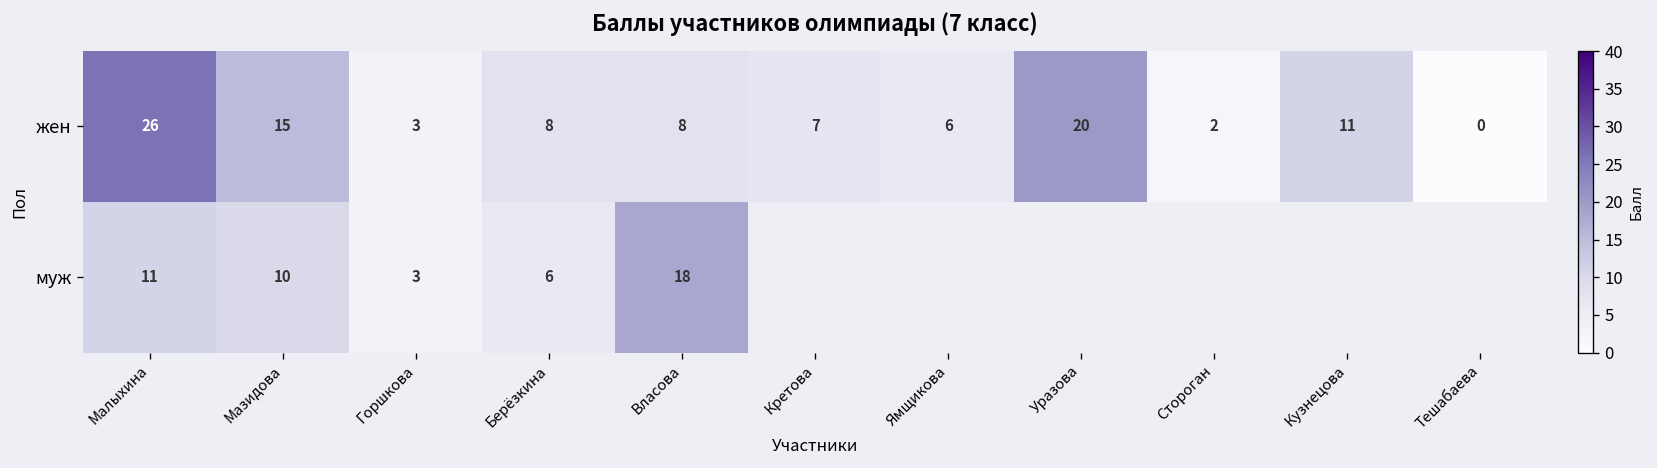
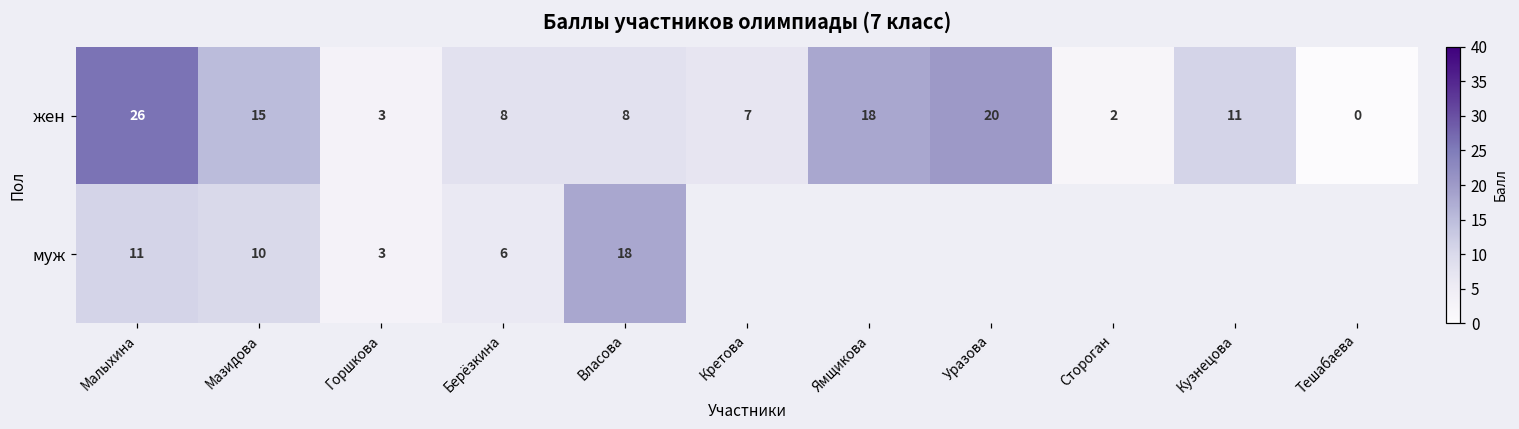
  {
    "жен": {
      "Малыхина": 26,
      "Мазидова": 15,
      "Горшкова": 3,
      "Берёзкина": 8,
      "Власова": 8,
      "Кретова": 7,
-     "Ямщикова": 6,
+     "Ямщикова": 18,
      "Уразова": 20,
      "Стороган": 2,
      "Кузнецова": 11,
      "Тешабаева": 0
    },
    "муж": {
      "Малыхина": 11,
      "Мазидова": 10,
      "Горшкова": 3,
      "Берёзкина": 6,
      "Власова": 18
    }
  }
